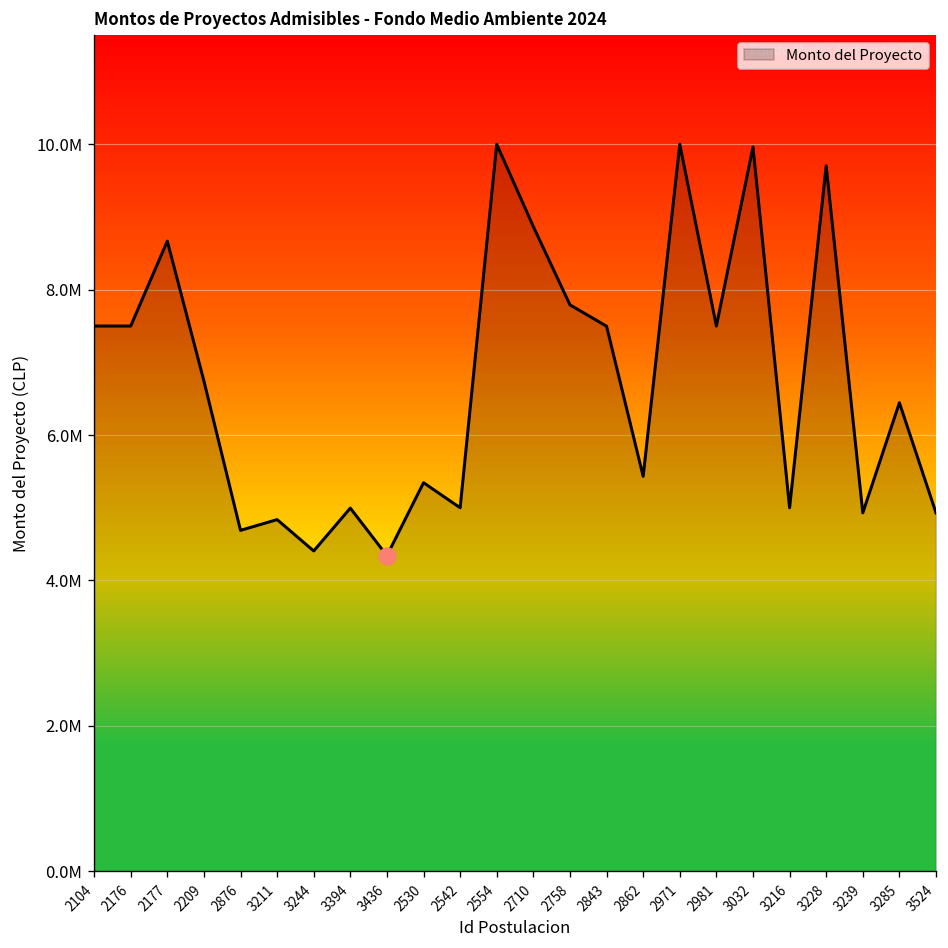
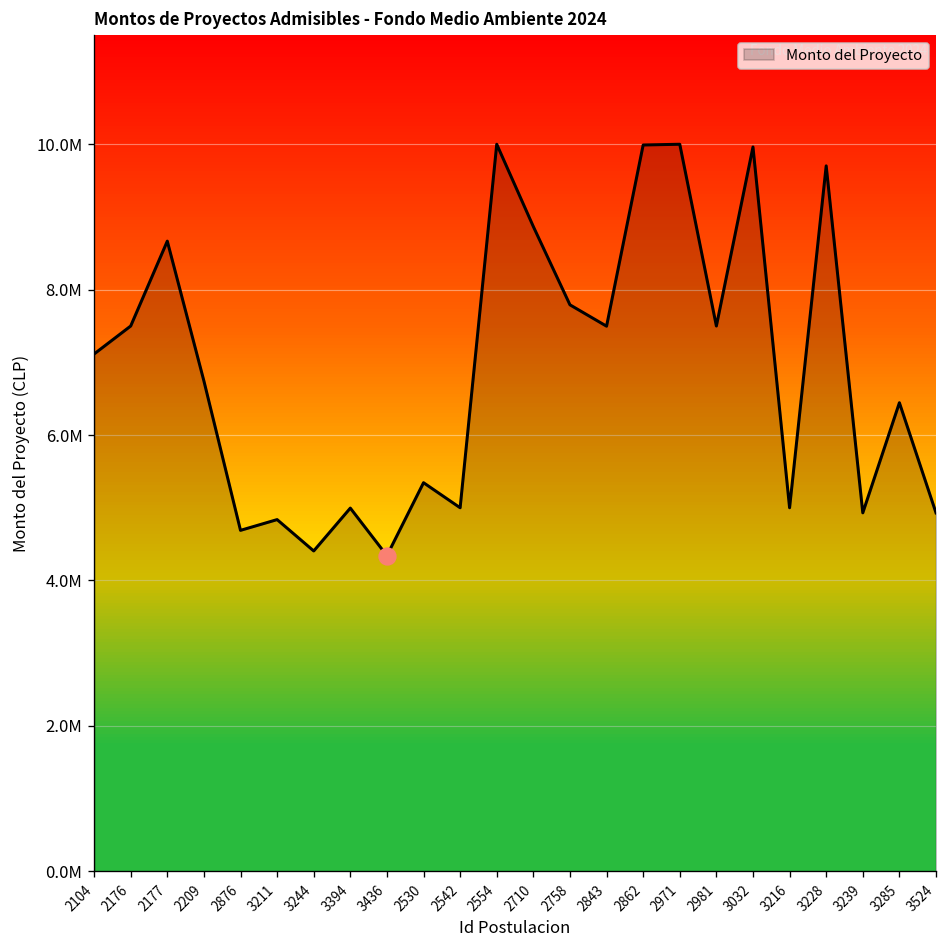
  {
    "Monto del Proyecto": {
-     "2104": 7500000,
+     "2104": 7100000,
      "2176": 7500000,
      "2177": 8700000,
      "2209": 6700000,
      "2876": 4700000,
      "3211": 4800000,
      "3244": 4400000,
      "3394": 5000000,
      "2530": 5300000,
      "2542": 5000000,
      "2554": 10000000,
      "2710": 8900000,
      "2758": 7800000,
      "2843": 7500000,
-     "2862": 5400000,
+     "2862": 10000000,
      "2971": 10000000,
      "2981": 7500000,
      "3032": 10000000,
      "3216": 5000000,
      "3228": 9700000,
      "3239": 4900000,
      "3285": 6400000,
      "3524": 4900000
    }
  }
